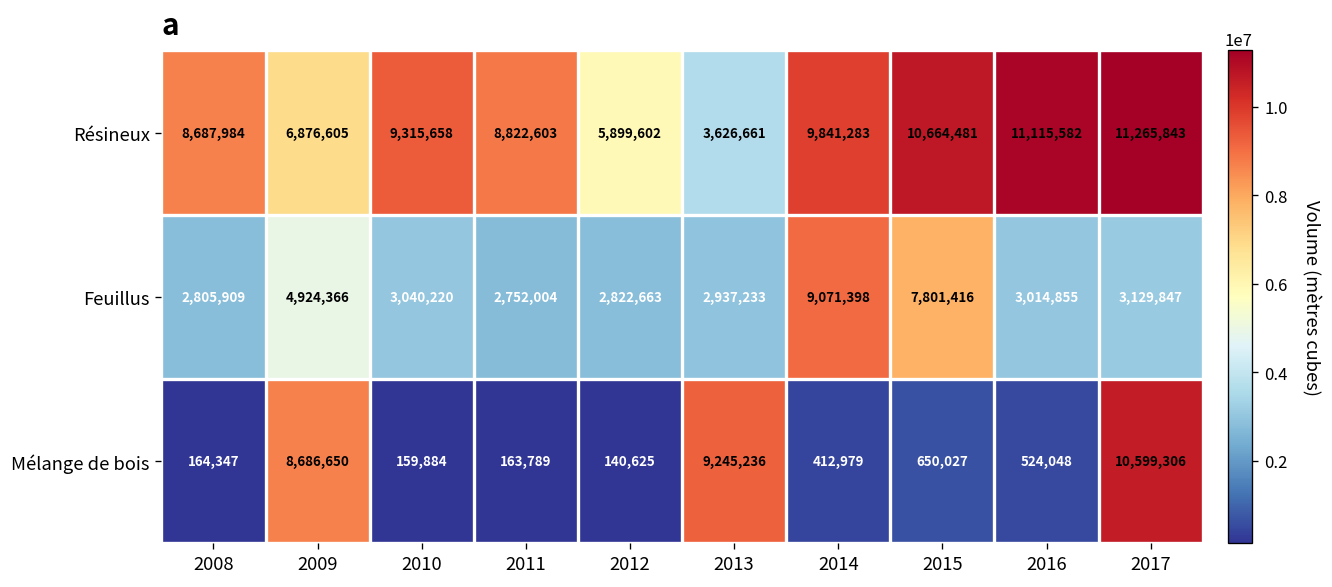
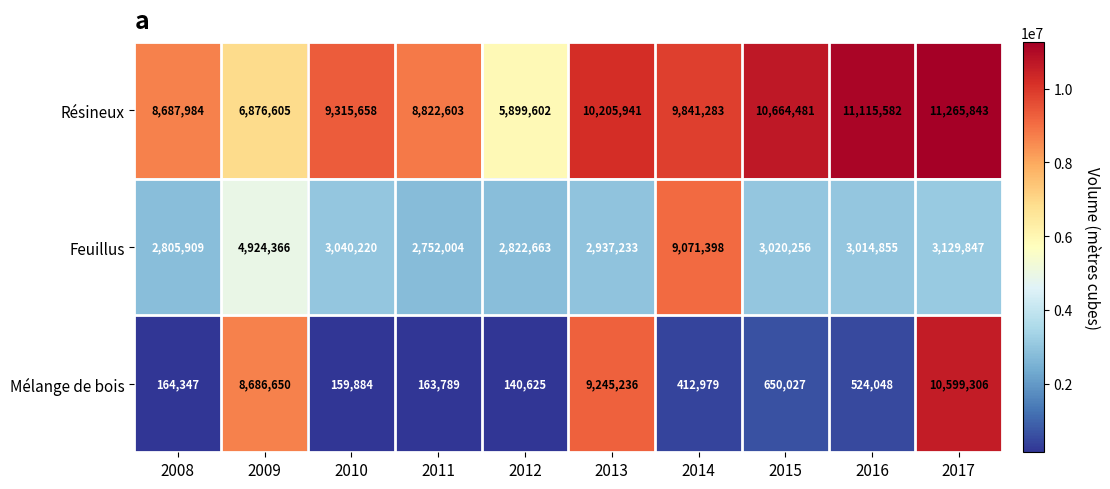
  {
    "Résineux": {
      "2008": "8,687,984",
      "2009": "6,876,605",
      "2010": "9,315,658",
      "2011": "8,822,603",
      "2012": "5,899,602",
-     "2013": "3,626,661",
+     "2013": "10,205,941",
      "2014": "9,841,283",
      "2015": "10,664,481",
      "2016": "11,115,582",
      "2017": "11,265,843"
    },
    "Feuillus": {
      "2008": "2,805,909",
      "2009": "4,924,366",
      "2010": "3,040,220",
      "2011": "2,752,004",
      "2012": "2,822,663",
      "2013": "2,937,233",
      "2014": "9,071,398",
-     "2015": "7,801,416",
+     "2015": "3,020,256",
      "2016": "3,014,855",
      "2017": "3,129,847"
    },
    "Mélange de bois": {
      "2008": "164,347",
      "2009": "8,686,650",
      "2010": "159,884",
      "2011": "163,789",
      "2012": "140,625",
      "2013": "9,245,236",
      "2014": "412,979",
      "2015": "650,027",
      "2016": "524,048",
      "2017": "10,599,306"
    }
  }
